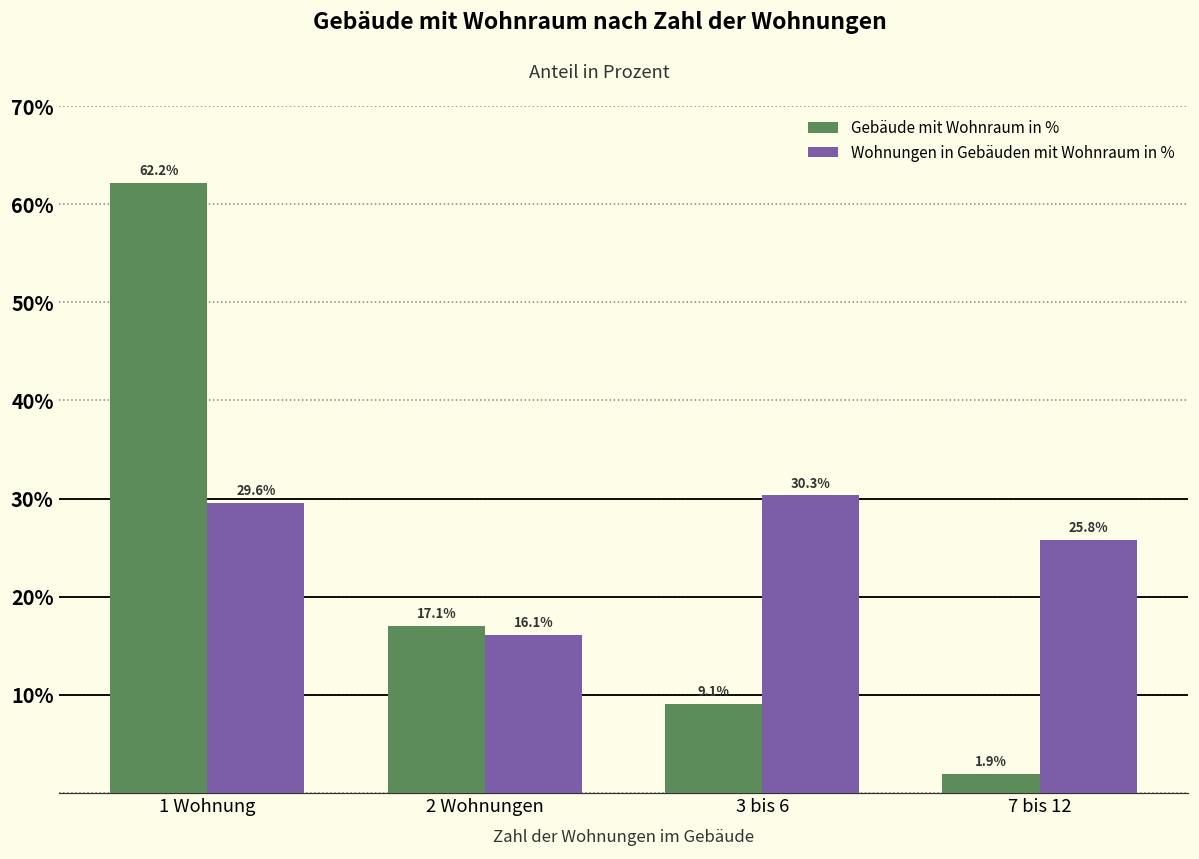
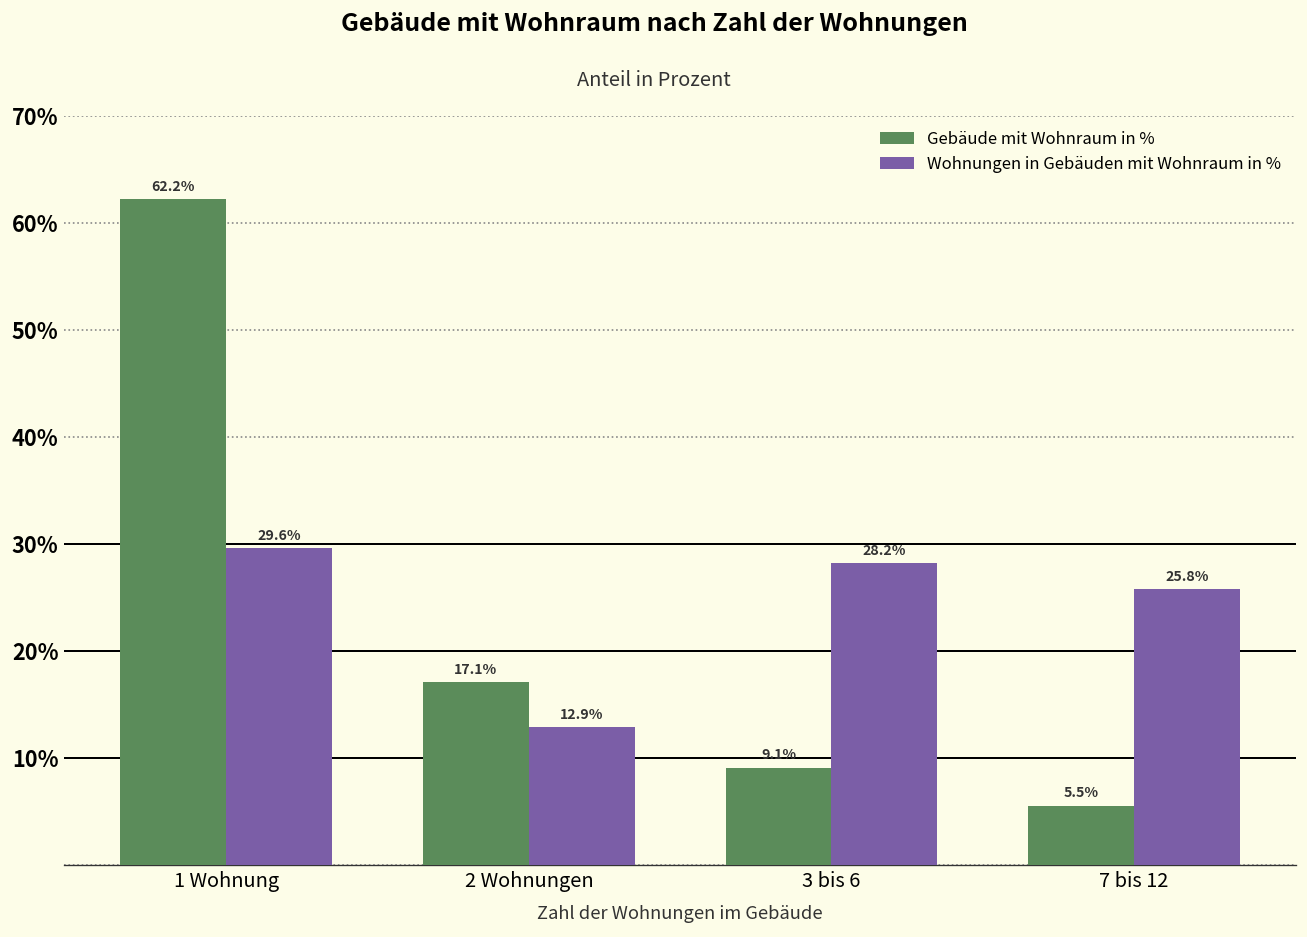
  {
    "Gebäude mit Wohnraum in %": {
      "1 Wohnung": "62.2%",
      "2 Wohnungen": "17.1%",
      "3 bis 6": "9.1%",
-     "7 bis 12": "1.9%"
+     "7 bis 12": "5.5%"
    },
    "Wohnungen in Gebäuden mit Wohnraum in %": {
      "1 Wohnung": "29.6%",
-     "2 Wohnungen": "16.1%",
-     "3 bis 6": "30.3%",
+     "2 Wohnungen": "12.9%",
+     "3 bis 6": "28.2%",
      "7 bis 12": "25.8%"
    }
  }
